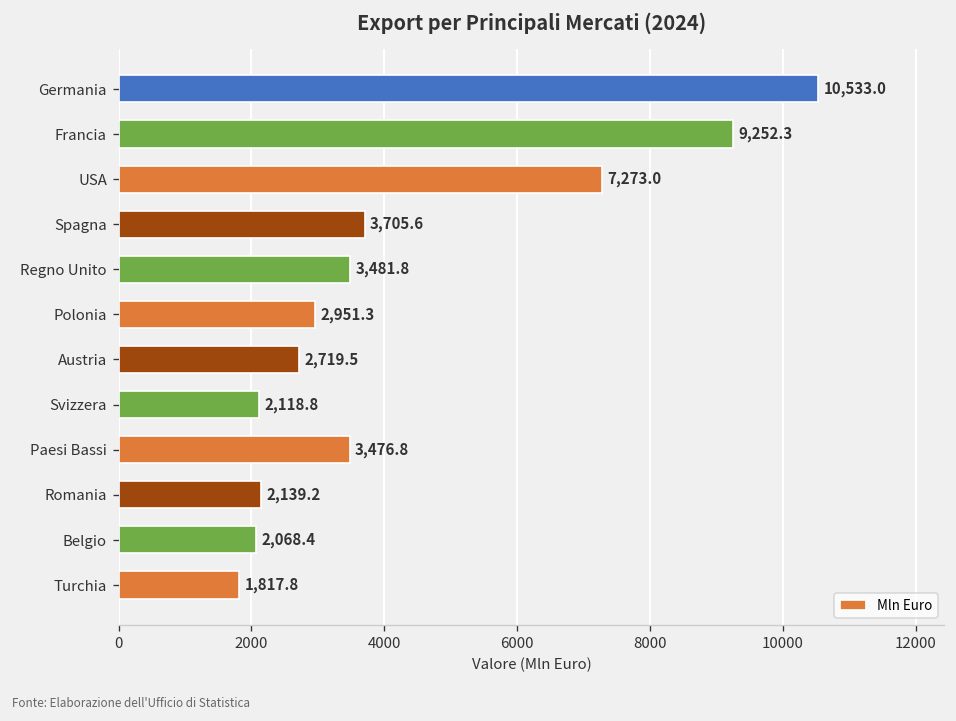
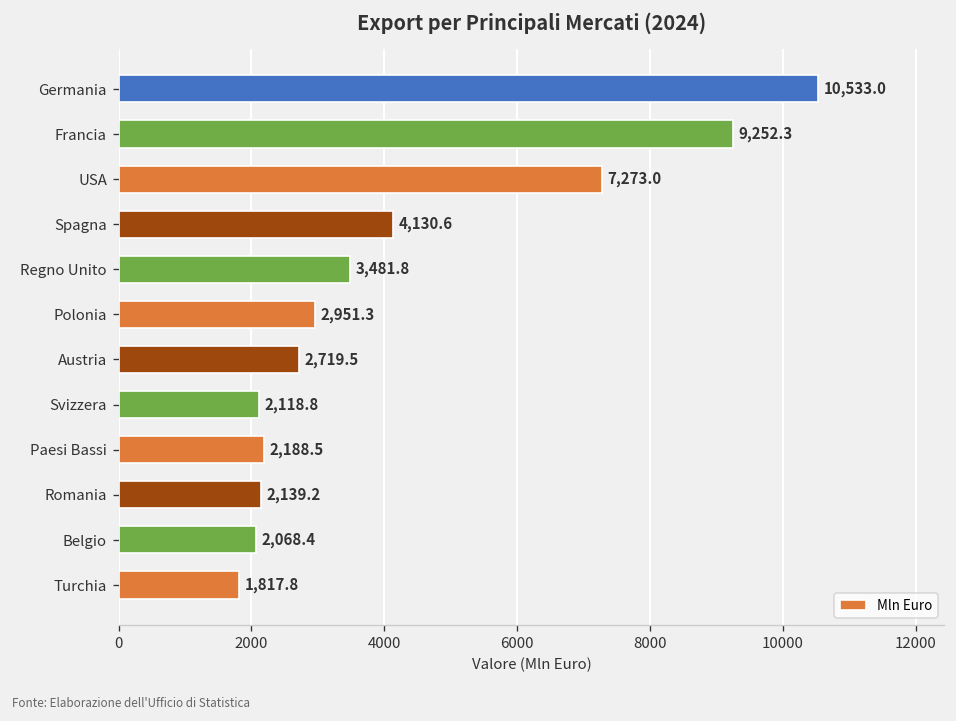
  {
    "Germania": "10,533.0",
    "Francia": "9,252.3",
    "USA": "7,273.0",
-   "Spagna": "3,705.6",
+   "Spagna": "4,130.6",
    "Regno Unito": "3,481.8",
    "Polonia": "2,951.3",
    "Austria": "2,719.5",
    "Svizzera": "2,118.8",
-   "Paesi Bassi": "3,476.8",
+   "Paesi Bassi": "2,188.5",
    "Romania": "2,139.2",
    "Belgio": "2,068.4",
    "Turchia": "1,817.8"
  }
